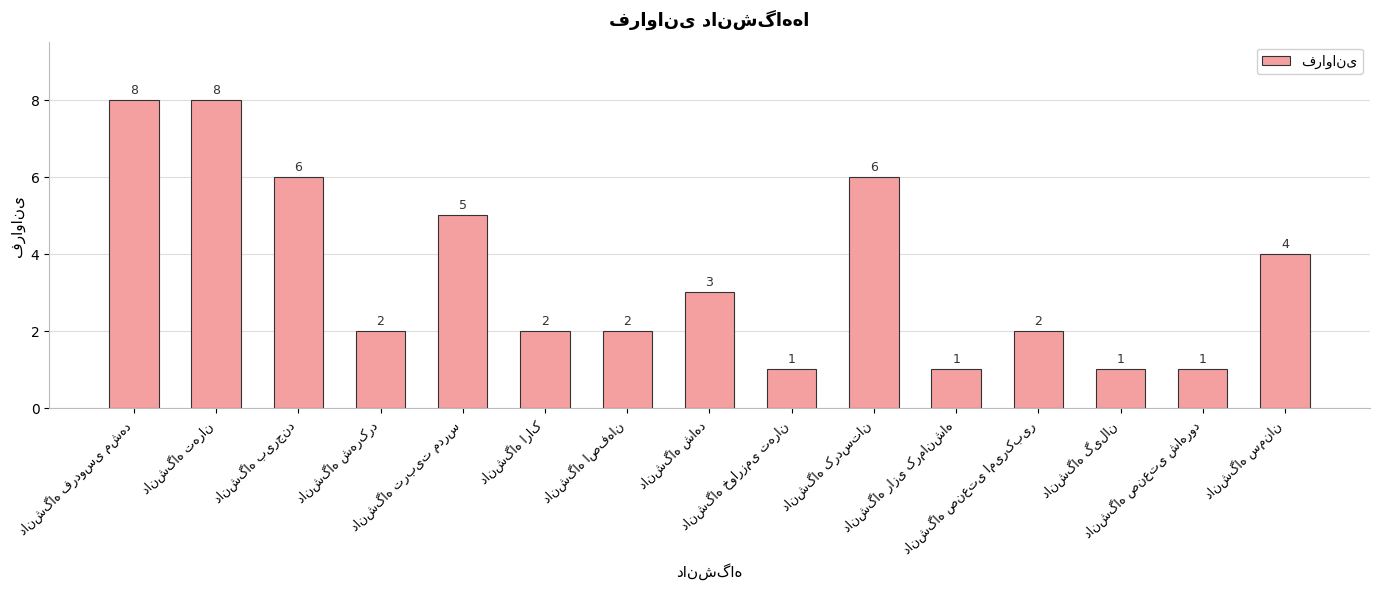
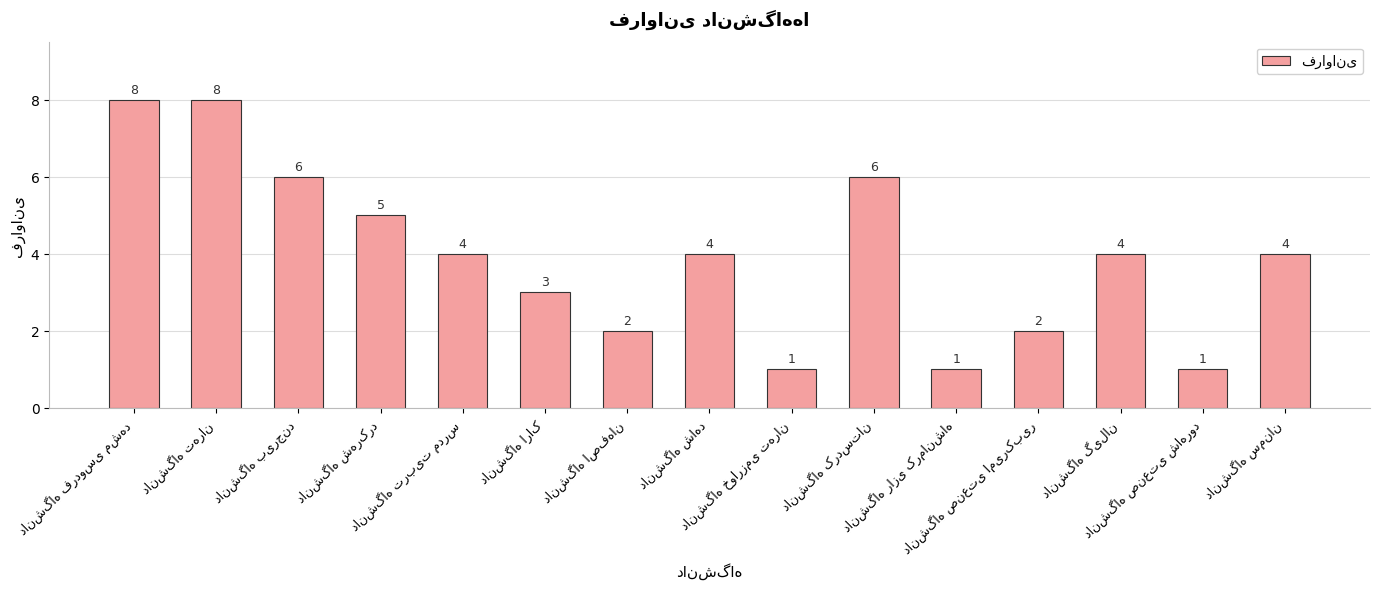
  {
    "دانشگاه فردوسی مشهد": 8,
    "دانشگاه تهران": 8,
    "دانشگاه بیرجند": 6,
-   "دانشگاه شهرکرد": 2,
-   "دانشگاه تربیت مدرس": 5,
-   "دانشگاه اراک": 2,
+   "دانشگاه شهرکرد": 5,
+   "دانشگاه تربیت مدرس": 4,
+   "دانشگاه اراک": 3,
    "دانشگاه اصفهان": 2,
-   "دانشگاه شاهد": 3,
+   "دانشگاه شاهد": 4,
    "دانشگاه خوارزمی تهران": 1,
    "دانشگاه کردستان": 6,
    "دانشگاه رازی کرمانشاه": 1,
    "دانشگاه صنعتی امیرکبیر": 2,
-   "دانشگاه گیلان": 1,
+   "دانشگاه گیلان": 4,
    "دانشگاه صنعتی شاهرود": 1,
    "دانشگاه سمنان": 4
  }
